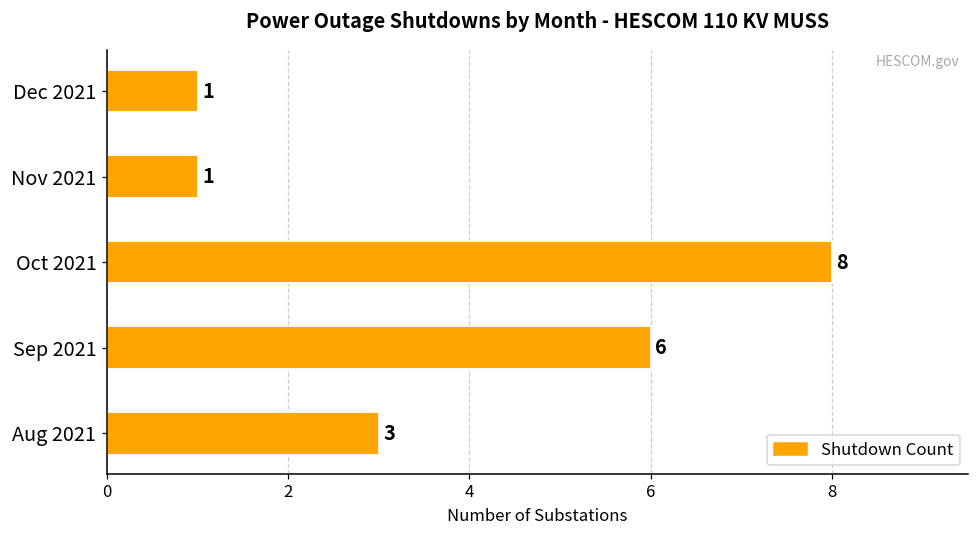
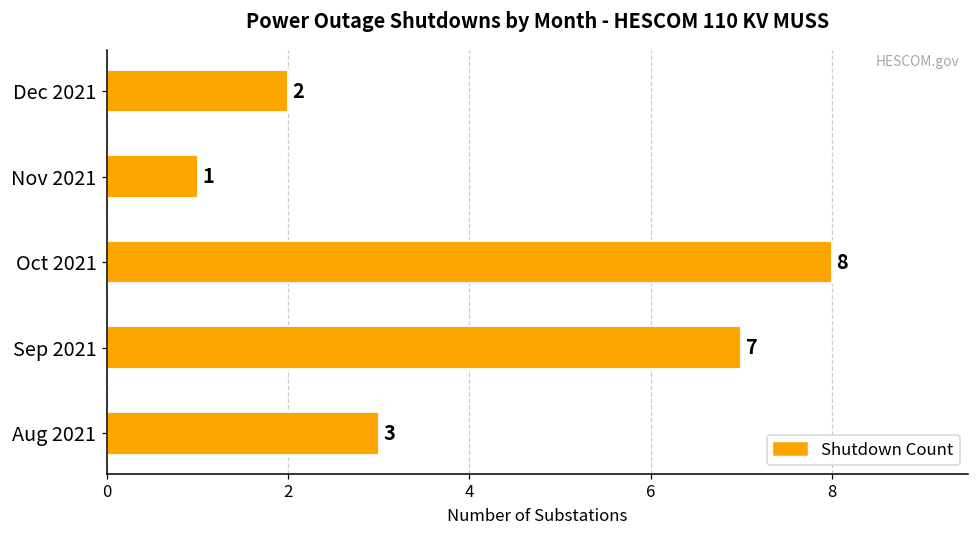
  {
-   "Dec 2021": 1,
+   "Dec 2021": 2,
    "Nov 2021": 1,
    "Oct 2021": 8,
-   "Sep 2021": 6,
+   "Sep 2021": 7,
    "Aug 2021": 3
  }
